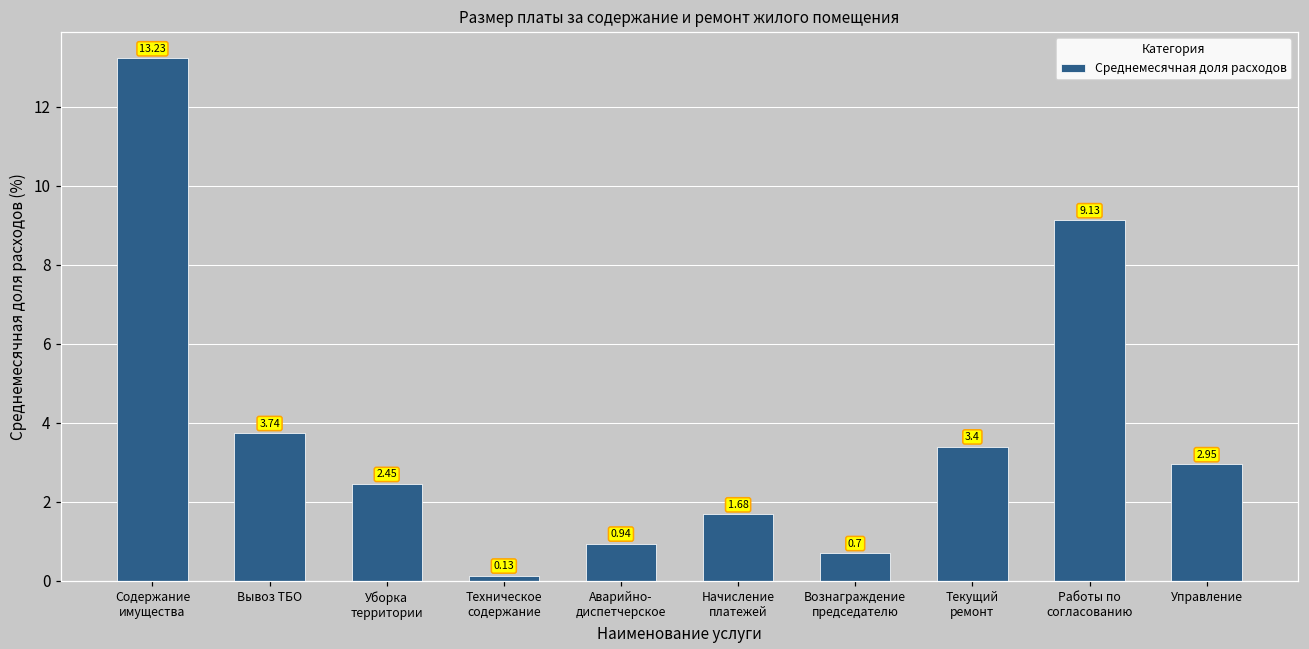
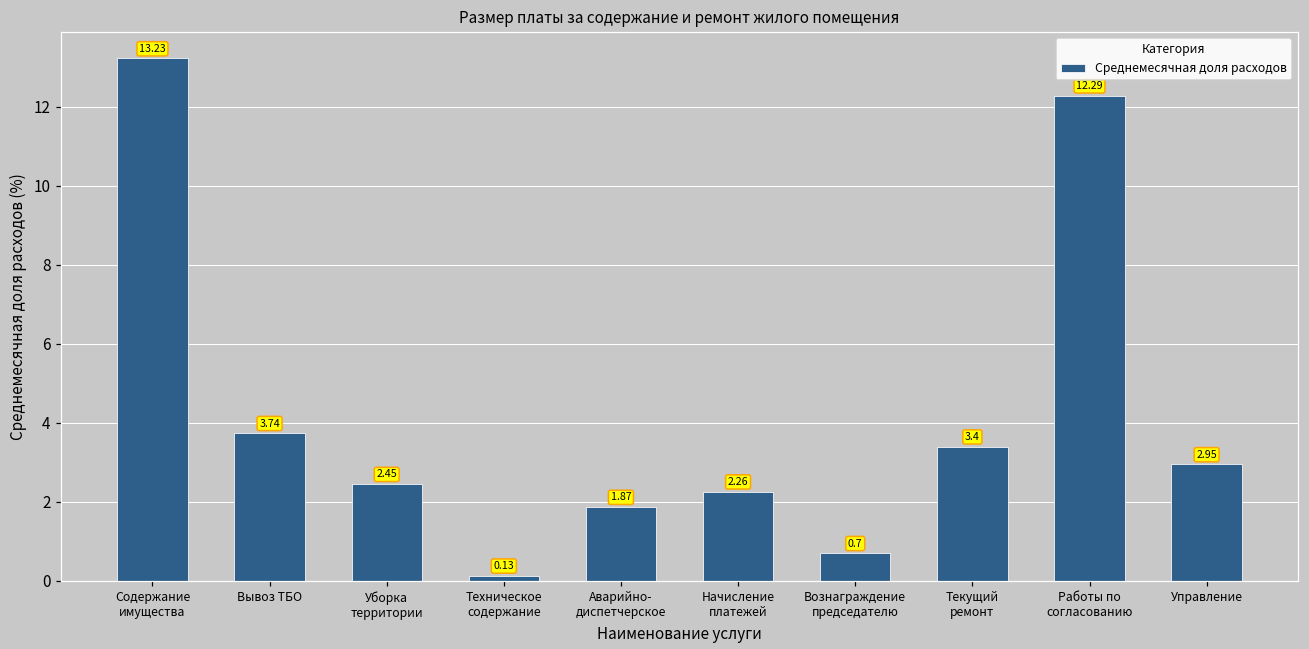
  {
-   "Аварийно- диспетчерское": 0.94,
-   "Начисление платежей": 1.68,
-   "Работы по согласованию": 9.13
+   "Аварийно- диспетчерское": 1.87,
+   "Начисление платежей": 2.26,
+   "Работы по согласованию": 12.29
  }
